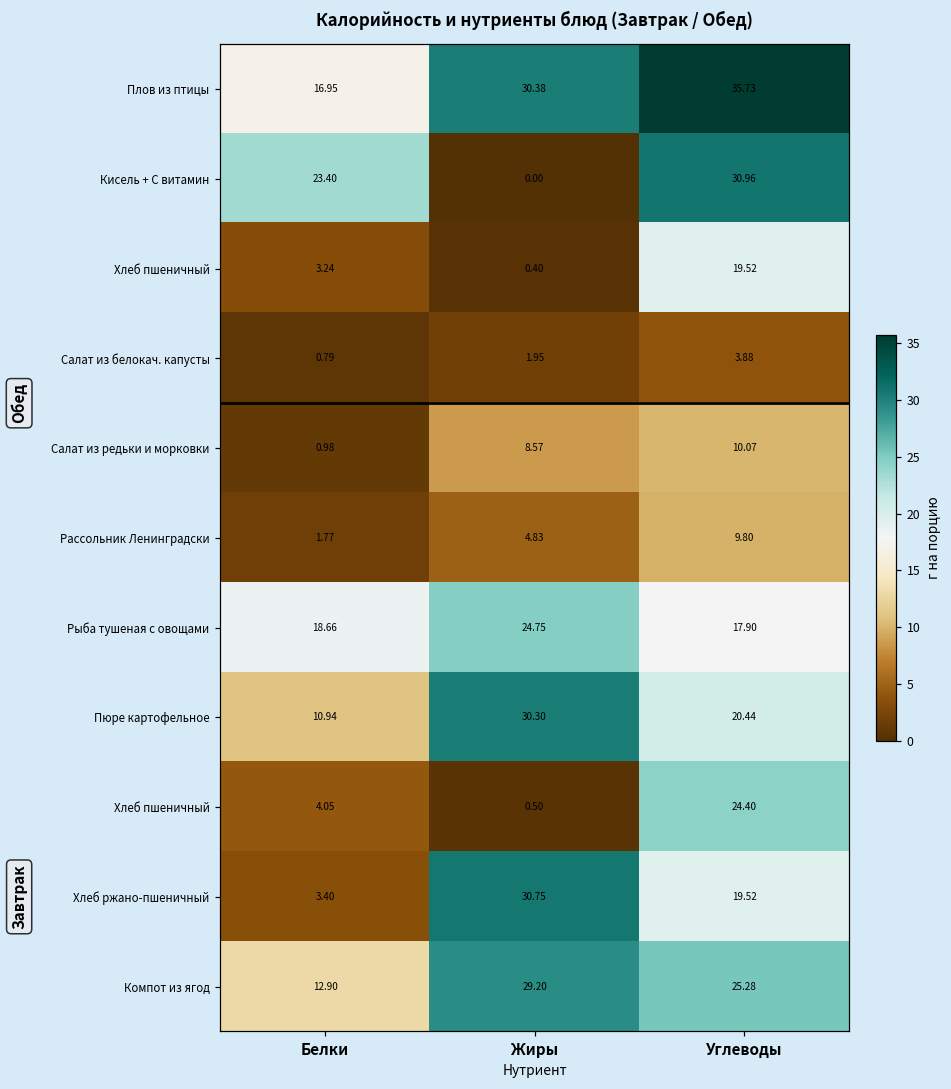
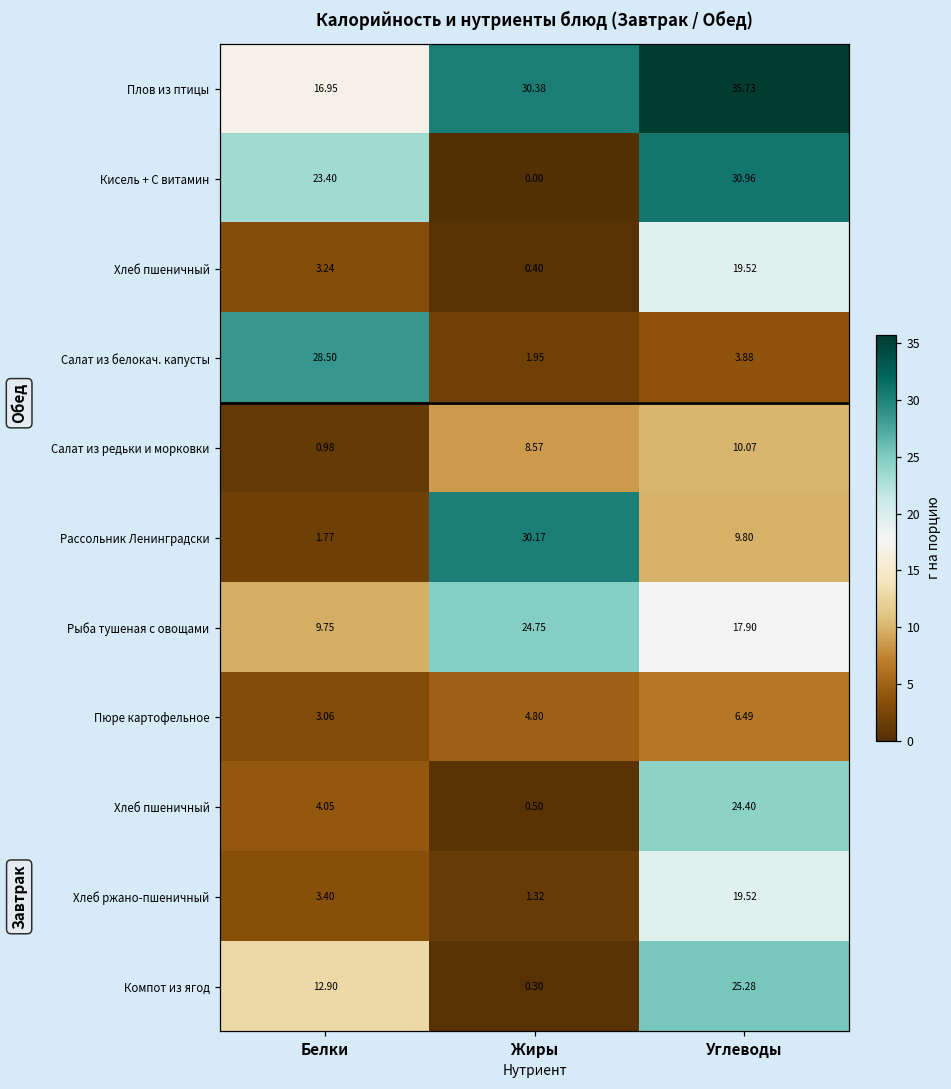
  {
    "Плов из птицы": {
      "Белки": 16.95,
      "Жиры": 30.38,
      "Углеводы": 35.73
    },
    "Кисель + С витамин": {
      "Белки": 23.40,
      "Жиры": 0.00,
      "Углеводы": 30.96
    },
    "Салат из белокач. капусты": {
-     "Белки": 0.79,
+     "Белки": 28.50,
      "Жиры": 1.95,
      "Углеводы": 3.88
    },
    "Салат из редьки и морковки": {
      "Белки": 0.98,
      "Жиры": 8.57,
      "Углеводы": 10.07
    },
    "Рассольник Ленинградски": {
      "Белки": 1.77,
-     "Жиры": 4.83,
+     "Жиры": 30.17,
      "Углеводы": 9.80
    },
    "Рыба тушеная с овощами": {
-     "Белки": 18.66,
+     "Белки": 9.75,
      "Жиры": 24.75,
      "Углеводы": 17.90
    },
    "Пюре картофельное": {
-     "Белки": 10.94,
-     "Жиры": 30.30,
-     "Углеводы": 20.44
+     "Белки": 3.06,
+     "Жиры": 4.80,
+     "Углеводы": 6.49
    },
    "Хлеб ржано-пшеничный": {
      "Белки": 3.40,
-     "Жиры": 30.75,
+     "Жиры": 1.32,
      "Углеводы": 19.52
    },
    "Компот из ягод": {
      "Белки": 12.90,
-     "Жиры": 29.20,
+     "Жиры": 0.30,
      "Углеводы": 25.28
    }
  }
